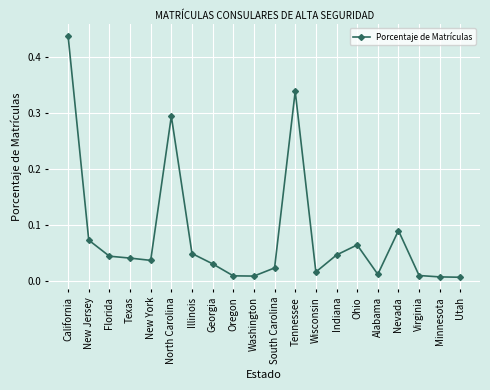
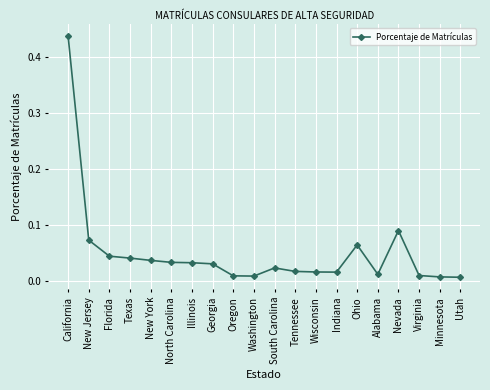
  {
    "California": 0.44,
    "New Jersey": 0.07,
    "Florida": 0.04,
    "Texas": 0.04,
    "New York": 0.04,
-   "North Carolina": 0.29,
-   "Illinois": 0.05,
+   "North Carolina": 0.03,
+   "Illinois": 0.03,
    "Georgia": 0.03,
    "Oregon": 0.01,
    "Washington": 0.01,
    "South Carolina": 0.02,
-   "Tennessee": 0.34,
+   "Tennessee": 0.02,
    "Wisconsin": 0.02,
-   "Indiana": 0.05,
+   "Indiana": 0.02,
    "Ohio": 0.06,
    "Alabama": 0.01,
    "Nevada": 0.09,
    "Virginia": 0.01,
    "Minnesota": 0.01,
    "Utah": 0.01
  }
